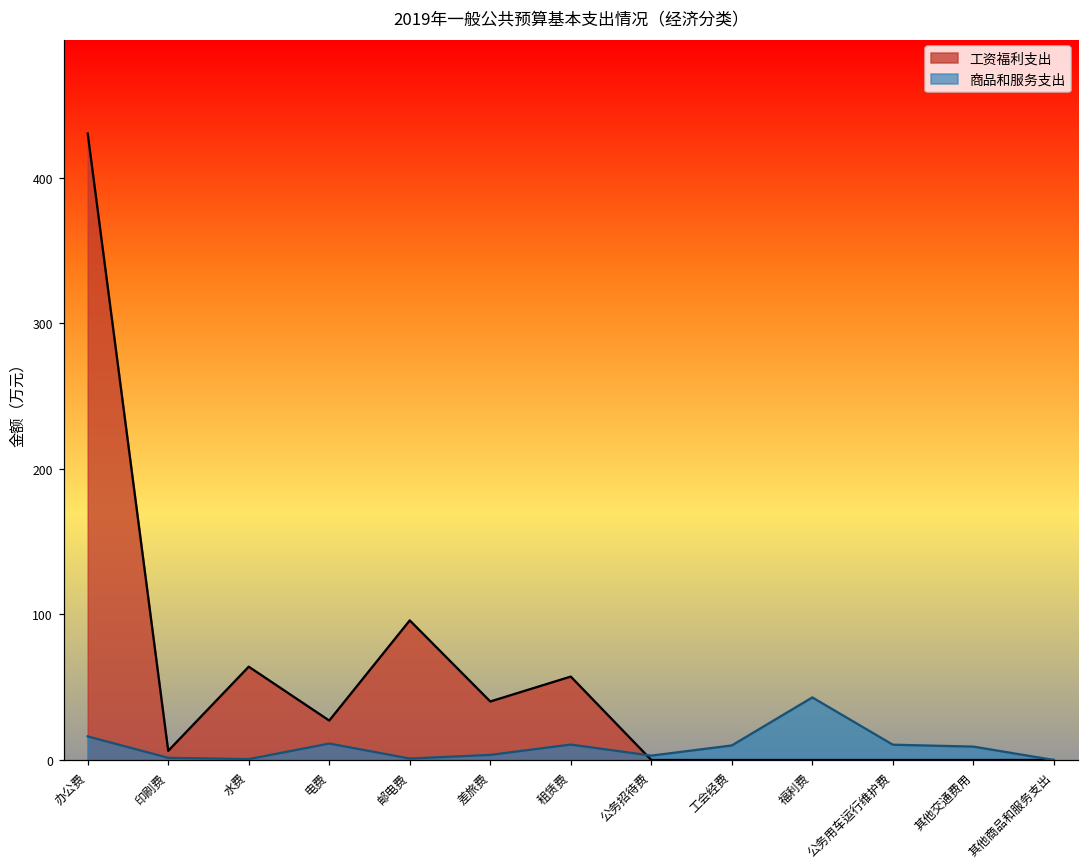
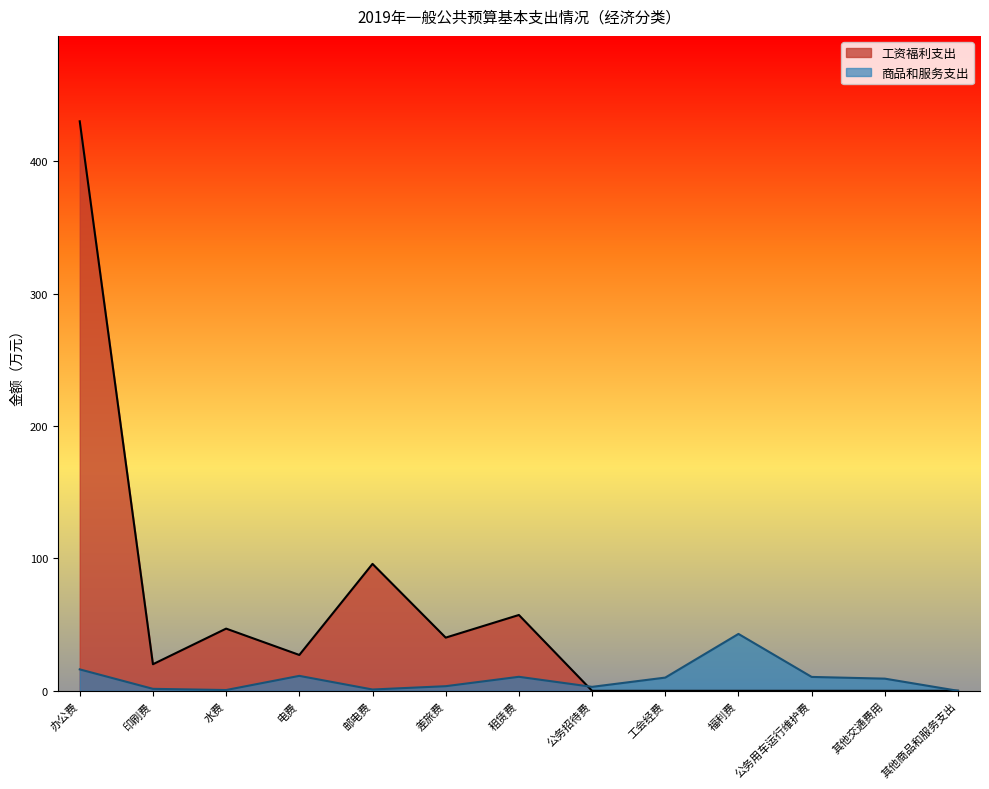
  {
    "工资福利支出": {
      "办公费": 430,
-     "印刷费": 6,
-     "水费": 64,
+     "印刷费": 20,
+     "水费": 47,
      "电费": 27,
      "邮电费": 96,
      "差旅费": 40,
      "租赁费": 57,
      "公务招待费": 0,
      "工会经费": 0,
      "福利费": 0,
      "公务用车运行维护费": 0,
      "其他交通费用": 0
    },
    "商品和服务支出": {
      "办公费": 16,
      "印刷费": 2,
      "水费": 1,
      "电费": 11,
      "邮电费": 1,
      "差旅费": 4,
      "租赁费": 11,
      "公务招待费": 3,
      "工会经费": 10,
      "福利费": 43,
      "公务用车运行维护费": 11,
      "其他交通费用": 9
    }
  }
